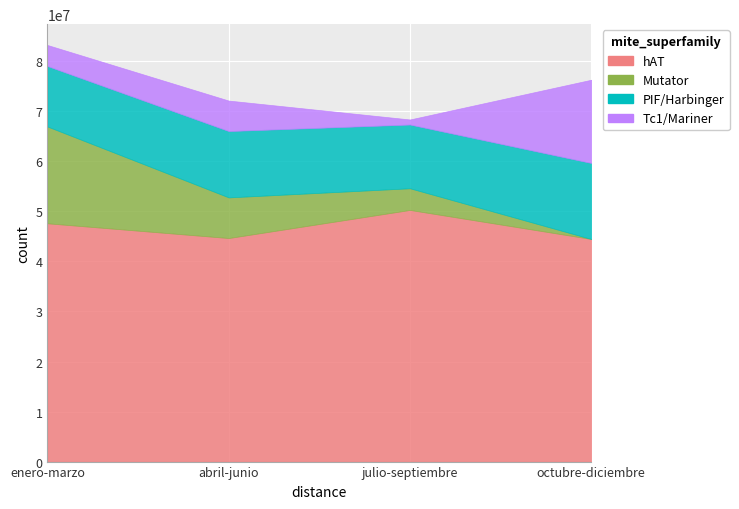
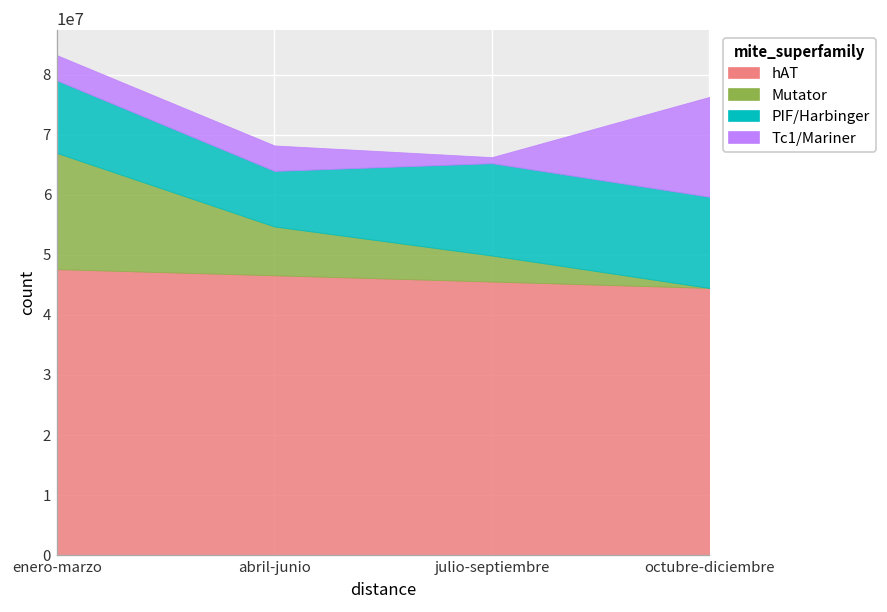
  {
    "hAT": {
      "enero-marzo": 48000000,
-     "abril-junio": 45000000,
-     "julio-septiembre": 50000000
+     "abril-junio": 47000000,
+     "julio-septiembre": 46000000
    },
    "Mutator": {
      "enero-marzo": 19000000,
      "abril-junio": 8000000,
      "julio-septiembre": 4000000
    },
    "PIF/Harbinger": {
      "enero-marzo": 12000000,
-     "abril-junio": 13000000,
-     "julio-septiembre": 13000000,
+     "abril-junio": 9000000,
+     "julio-septiembre": 15000000,
      "octubre-diciembre": 15000000
    },
    "Tc1/Mariner": {
      "enero-marzo": 4000000,
-     "abril-junio": 6000000,
+     "abril-junio": 4000000,
      "julio-septiembre": 1000000,
      "octubre-diciembre": 17000000
    }
  }
